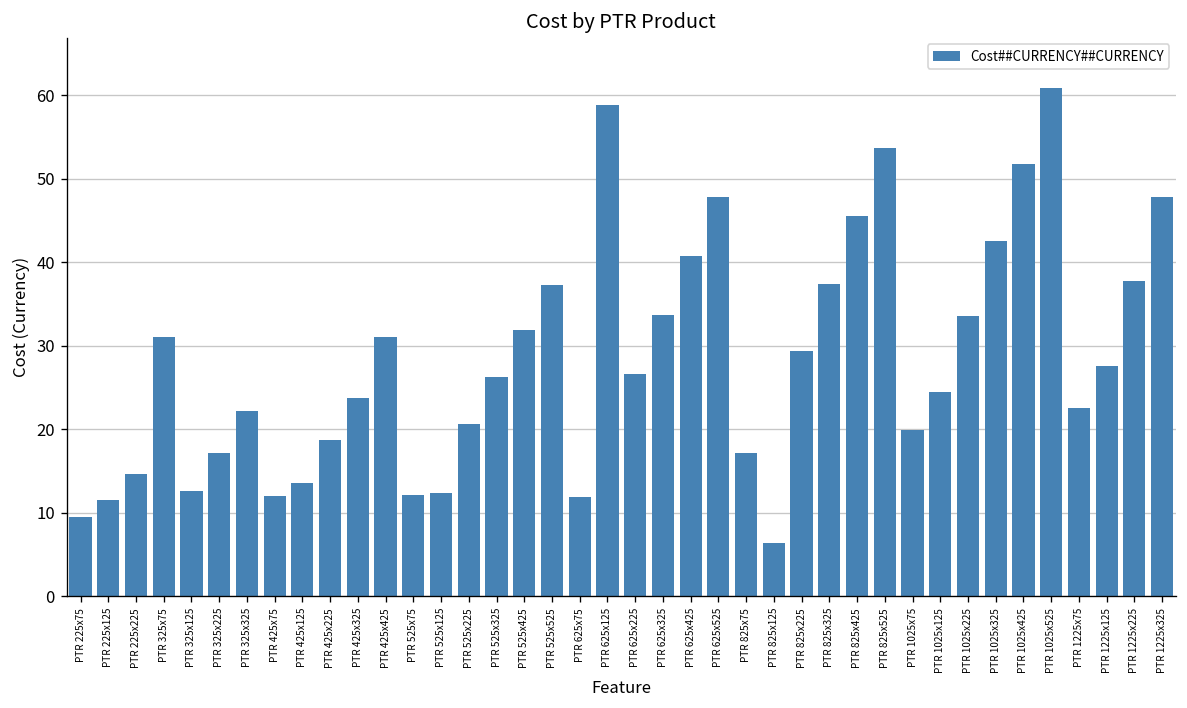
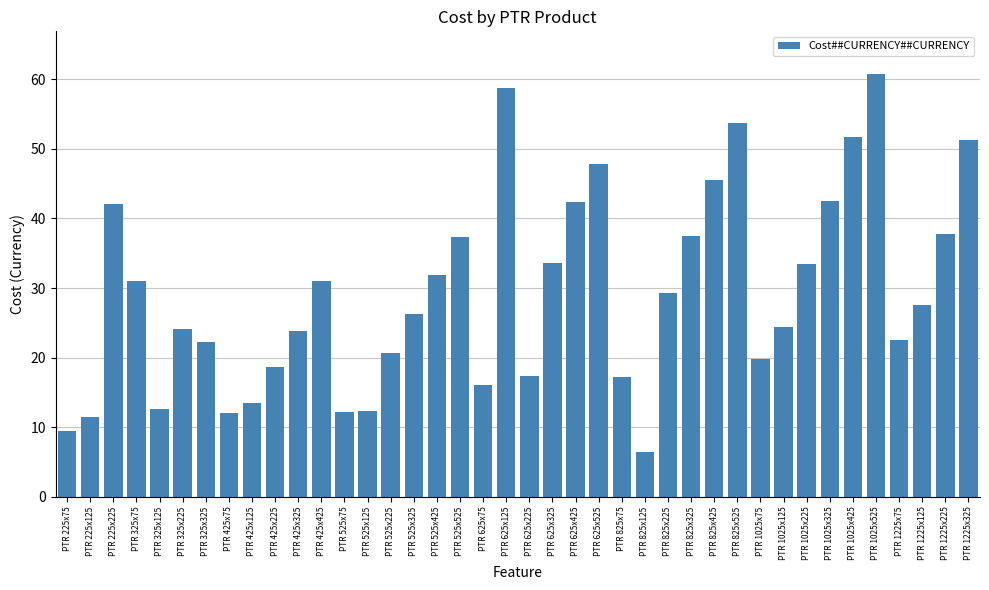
  {
    "PTR 225x75": 9,
    "PTR 225x125": 11,
-   "PTR 225x225": 15,
+   "PTR 225x225": 42,
    "PTR 325x75": 31,
    "PTR 325x125": 13,
-   "PTR 325x225": 17,
+   "PTR 325x225": 24,
    "PTR 325x325": 22,
    "PTR 425x75": 12,
    "PTR 425x125": 14,
    "PTR 425x225": 19,
    "PTR 425x325": 24,
    "PTR 425x425": 31,
    "PTR 525x75": 12,
    "PTR 525x125": 12,
    "PTR 525x225": 21,
    "PTR 525x325": 26,
    "PTR 525x425": 32,
    "PTR 525x525": 37,
-   "PTR 625x75": 12,
+   "PTR 625x75": 16,
    "PTR 625x125": 59,
-   "PTR 625x225": 27,
+   "PTR 625x225": 17,
    "PTR 625x325": 34,
-   "PTR 625x425": 41,
+   "PTR 625x425": 42,
    "PTR 625x525": 48,
    "PTR 825x75": 17,
    "PTR 825x125": 6,
    "PTR 825x225": 29,
    "PTR 825x325": 37,
    "PTR 825x425": 46,
    "PTR 825x525": 54,
    "PTR 1025x75": 20,
    "PTR 1025x125": 24,
    "PTR 1025x225": 34,
    "PTR 1025x325": 43,
    "PTR 1025x425": 52,
    "PTR 1025x525": 61,
    "PTR 1225x75": 23,
    "PTR 1225x125": 28,
    "PTR 1225x225": 38,
-   "PTR 1225x325": 48
+   "PTR 1225x325": 51
  }
